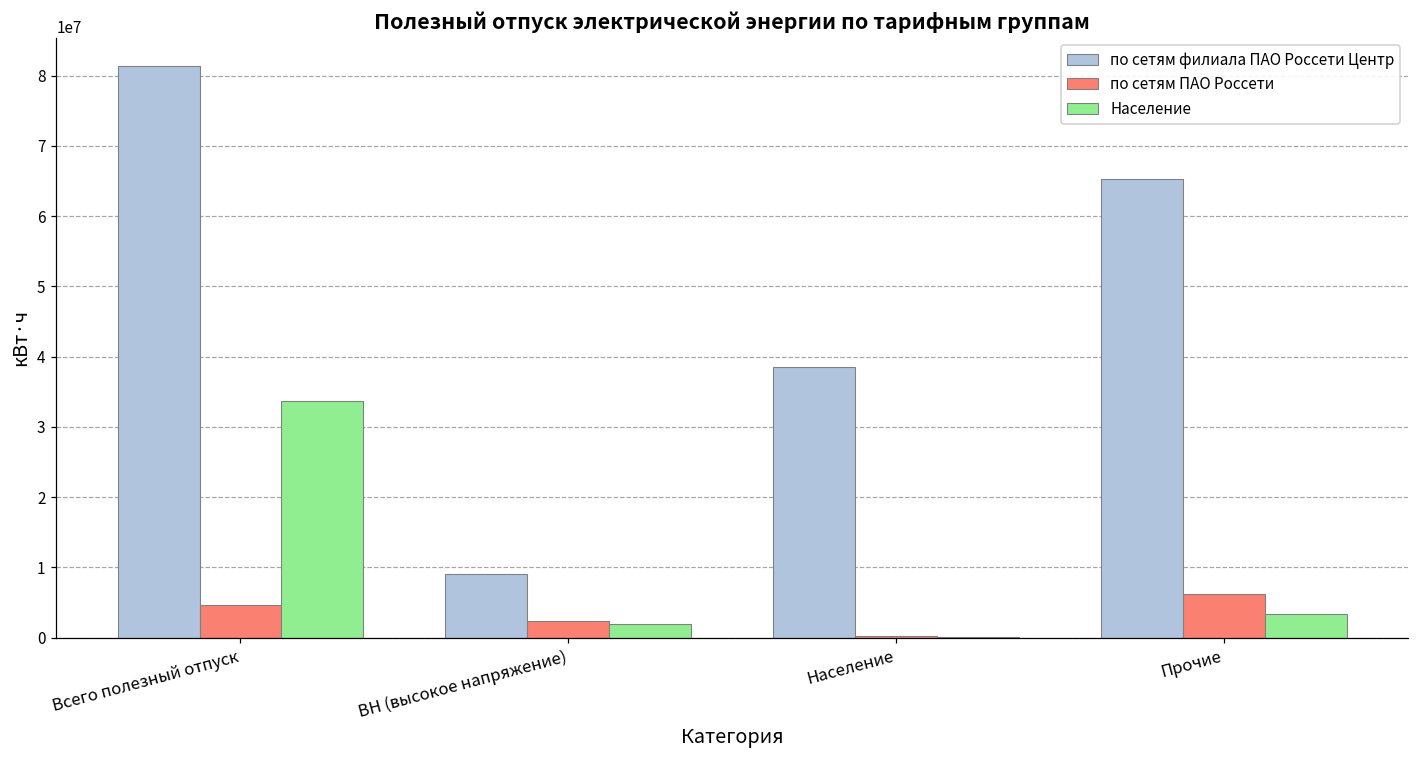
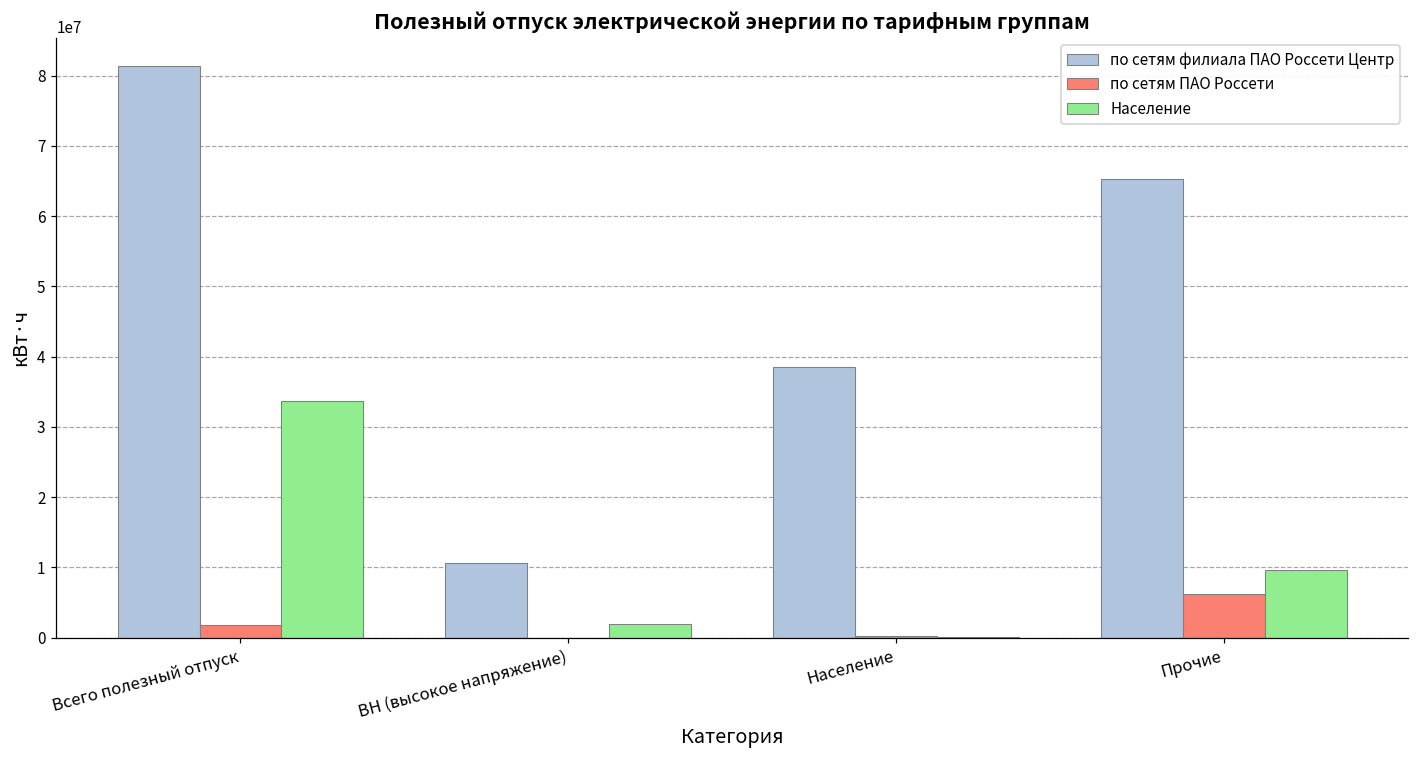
  {
    "по сетям филиала ПАО Россети Центр": {
      "Всего полезный отпуск": 81000000,
-     "ВН (высокое напряжение)": 9000000,
+     "ВН (высокое напряжение)": 11000000,
      "Население": 39000000,
      "Прочие": 65000000
    },
    "по сетям ПАО Россети": {
-     "Всего полезный отпуск": 5000000,
-     "ВН (высокое напряжение)": 2000000,
+     "Всего полезный отпуск": 2000000,
+     "ВН (высокое напряжение)": 0,
      "Прочие": 6000000
    },
    "Население": {
      "Всего полезный отпуск": 34000000,
      "ВН (высокое напряжение)": 2000000,
-     "Прочие": 3000000
+     "Прочие": 10000000
    }
  }
